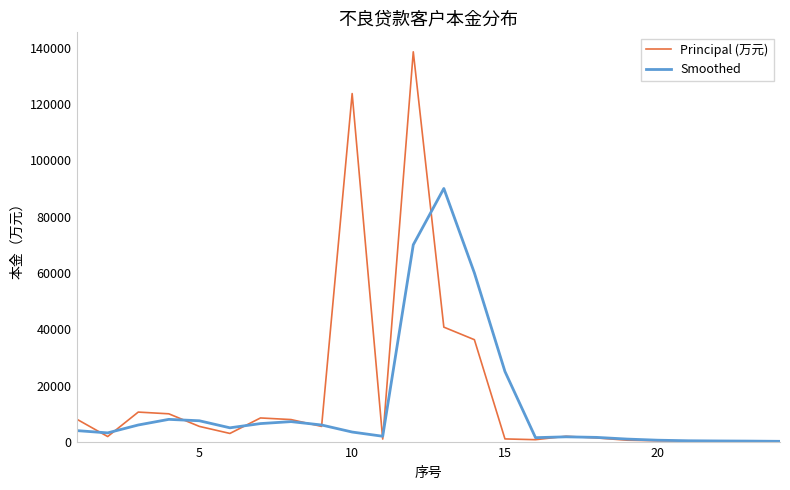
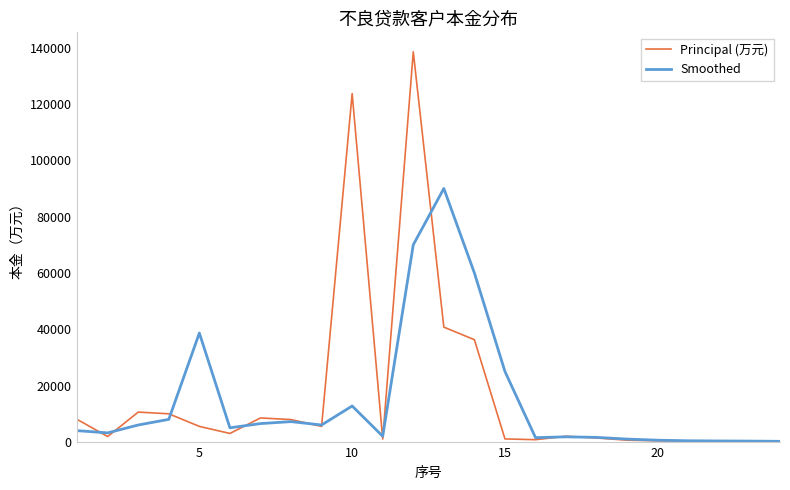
  {
    "Principal (万元)": {
      "5": 6000,
      "10": 124000,
      "15": 1000
    },
    "Smoothed": {
-     "5": 8000,
-     "10": 4000,
+     "5": 39000,
+     "10": 13000,
      "15": 25000
    }
  }
